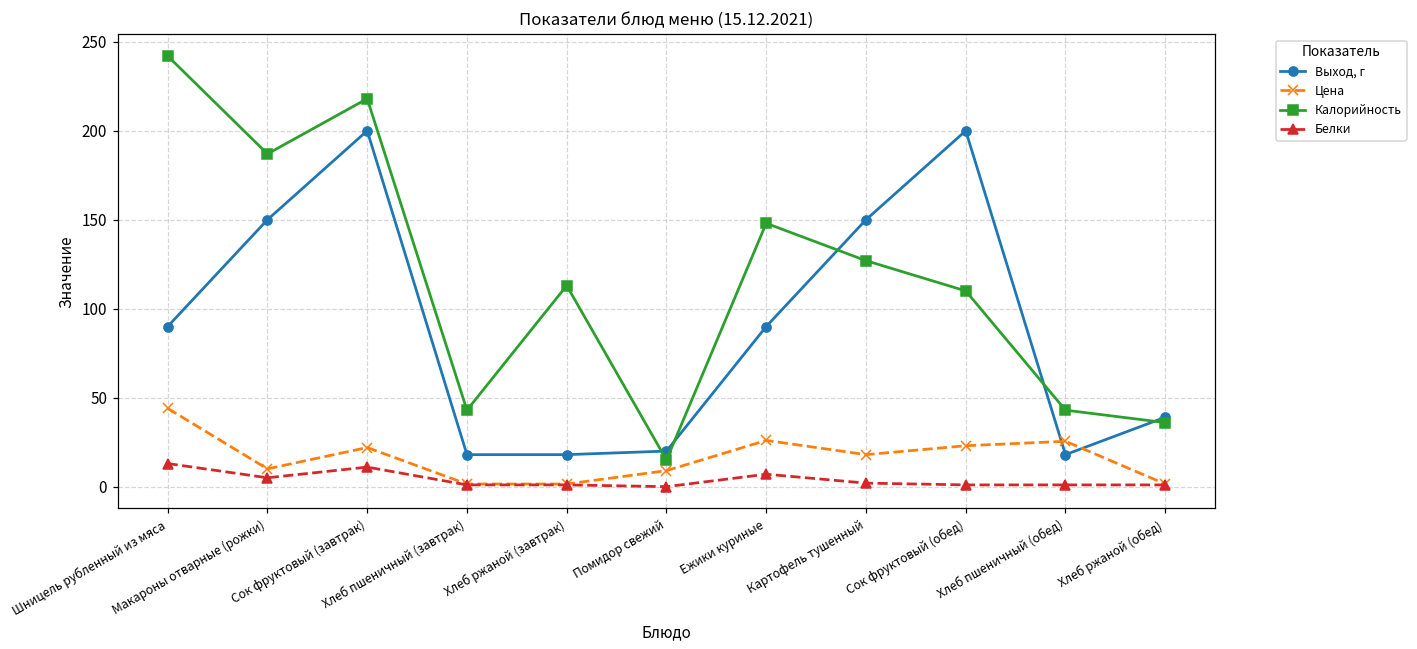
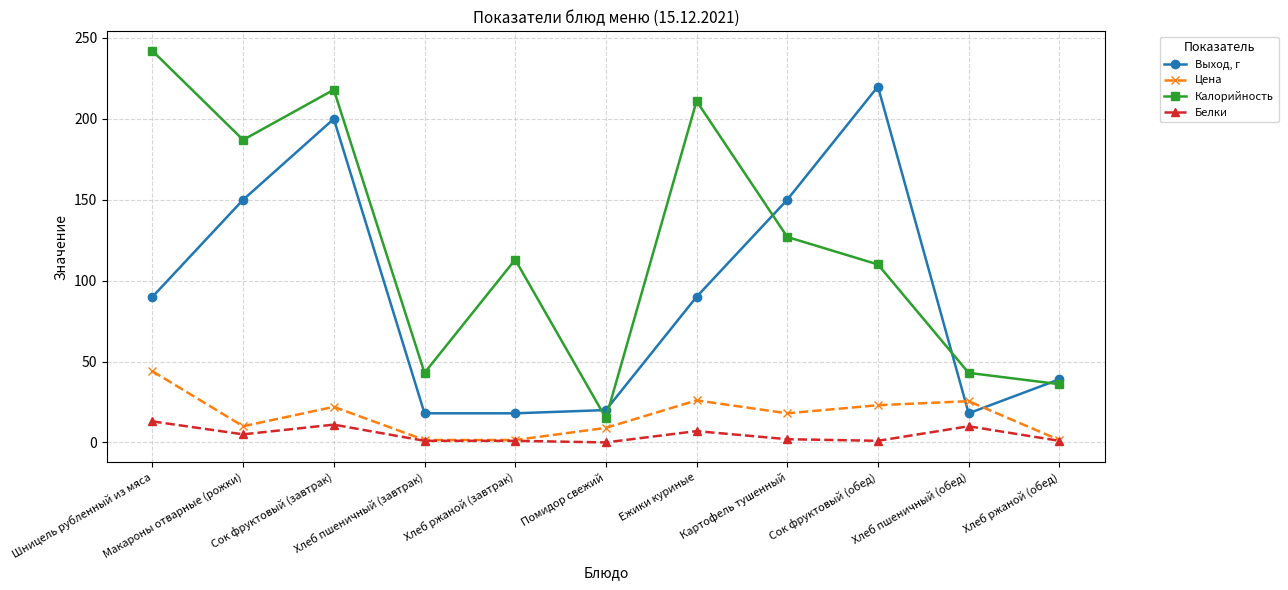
  {
    "Выход, г": {
      "Шницель рубленный из мяса": 90,
      "Макароны отварные (рожки)": 150,
      "Сок фруктовый (завтрак)": 200,
      "Хлеб пшеничный (завтрак)": 18,
      "Хлеб ржаной (завтрак)": 18,
      "Помидор свежий": 20,
      "Ежики куриные": 90,
      "Картофель тушенный": 150,
-     "Сок фруктовый (обед)": 200,
+     "Сок фруктовый (обед)": 220,
      "Хлеб пшеничный (обед)": 18,
      "Хлеб ржаной (обед)": 39
    },
    "Цена": {
      "Шницель рубленный из мяса": 44,
      "Макароны отварные (рожки)": 10,
      "Сок фруктовый (завтрак)": 22,
      "Помидор свежий": 9,
      "Ежики куриные": 26,
      "Картофель тушенный": 18,
      "Сок фруктовый (обед)": 23,
      "Хлеб пшеничный (обед)": 26
    },
    "Калорийность": {
      "Шницель рубленный из мяса": 242,
      "Макароны отварные (рожки)": 187,
      "Сок фруктовый (завтрак)": 218,
      "Хлеб пшеничный (завтрак)": 43,
      "Хлеб ржаной (завтрак)": 113,
      "Помидор свежий": 15,
-     "Ежики куриные": 148,
+     "Ежики куриные": 211,
      "Картофель тушенный": 127,
      "Сок фруктовый (обед)": 110,
      "Хлеб пшеничный (обед)": 43,
      "Хлеб ржаной (обед)": 36
    },
    "Белки": {
      "Шницель рубленный из мяса": 13,
      "Макароны отварные (рожки)": 5,
      "Сок фруктовый (завтрак)": 11,
      "Помидор свежий": 0,
      "Ежики куриные": 7,
      "Картофель тушенный": 2,
      "Сок фруктовый (обед)": 1,
-     "Хлеб пшеничный (обед)": 1
+     "Хлеб пшеничный (обед)": 10
    }
  }
